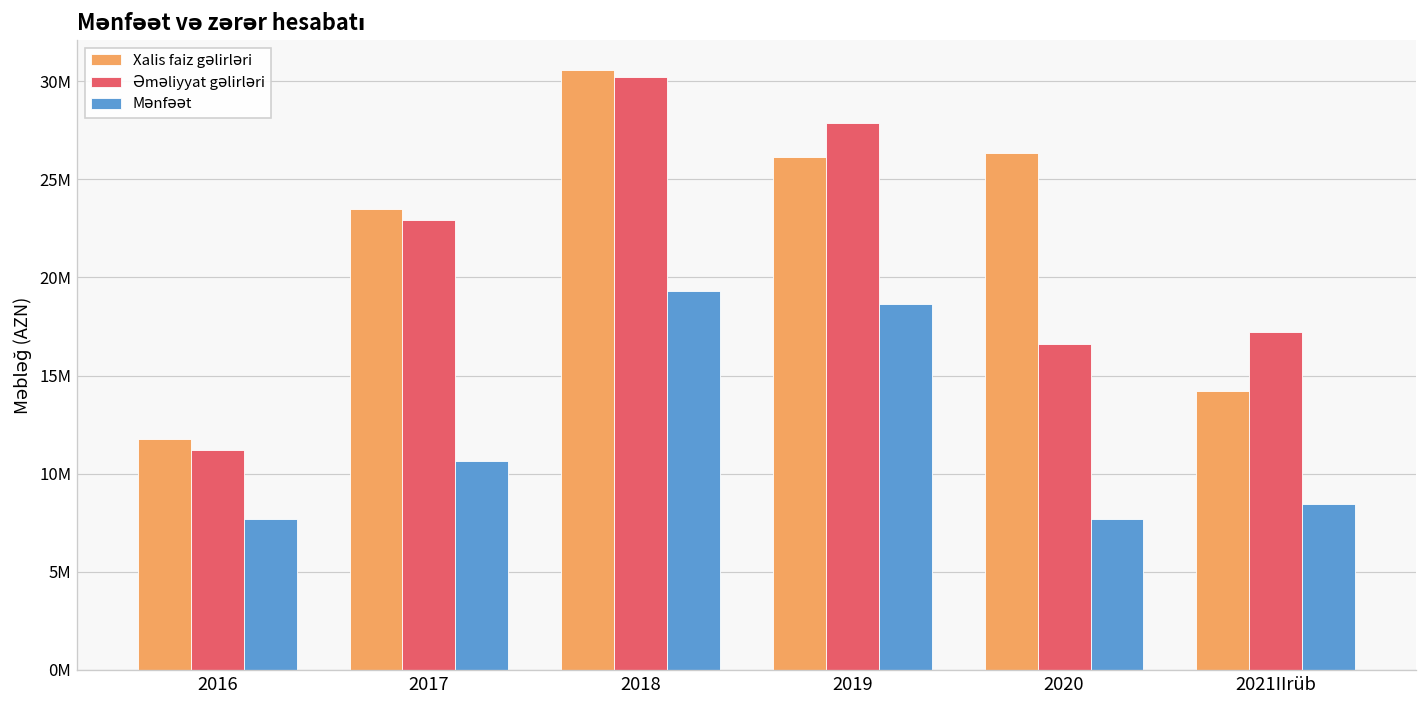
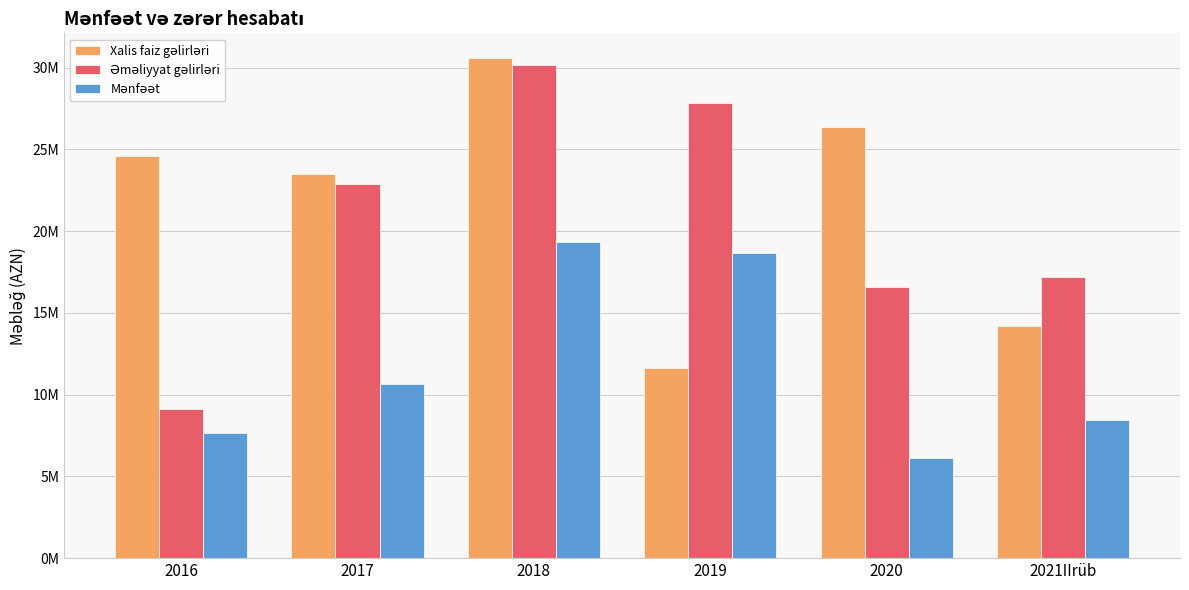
  {
    "Xalis faiz gəlirləri": {
-     "2016": 11800000,
+     "2016": 24600000,
      "2017": 23500000,
      "2018": 30600000,
-     "2019": 26100000,
+     "2019": 11600000,
      "2020": 26400000,
      "2021IIrüb": 14200000
    },
    "Əməliyyat gəlirləri": {
-     "2016": 11200000,
+     "2016": 9100000,
      "2017": 22900000,
      "2018": 30200000,
      "2019": 27900000,
      "2020": 16600000,
      "2021IIrüb": 17200000
    },
    "Mənfəət": {
      "2016": 7700000,
      "2017": 10700000,
      "2018": 19300000,
      "2019": 18600000,
-     "2020": 7700000,
+     "2020": 6100000,
      "2021IIrüb": 8400000
    }
  }
